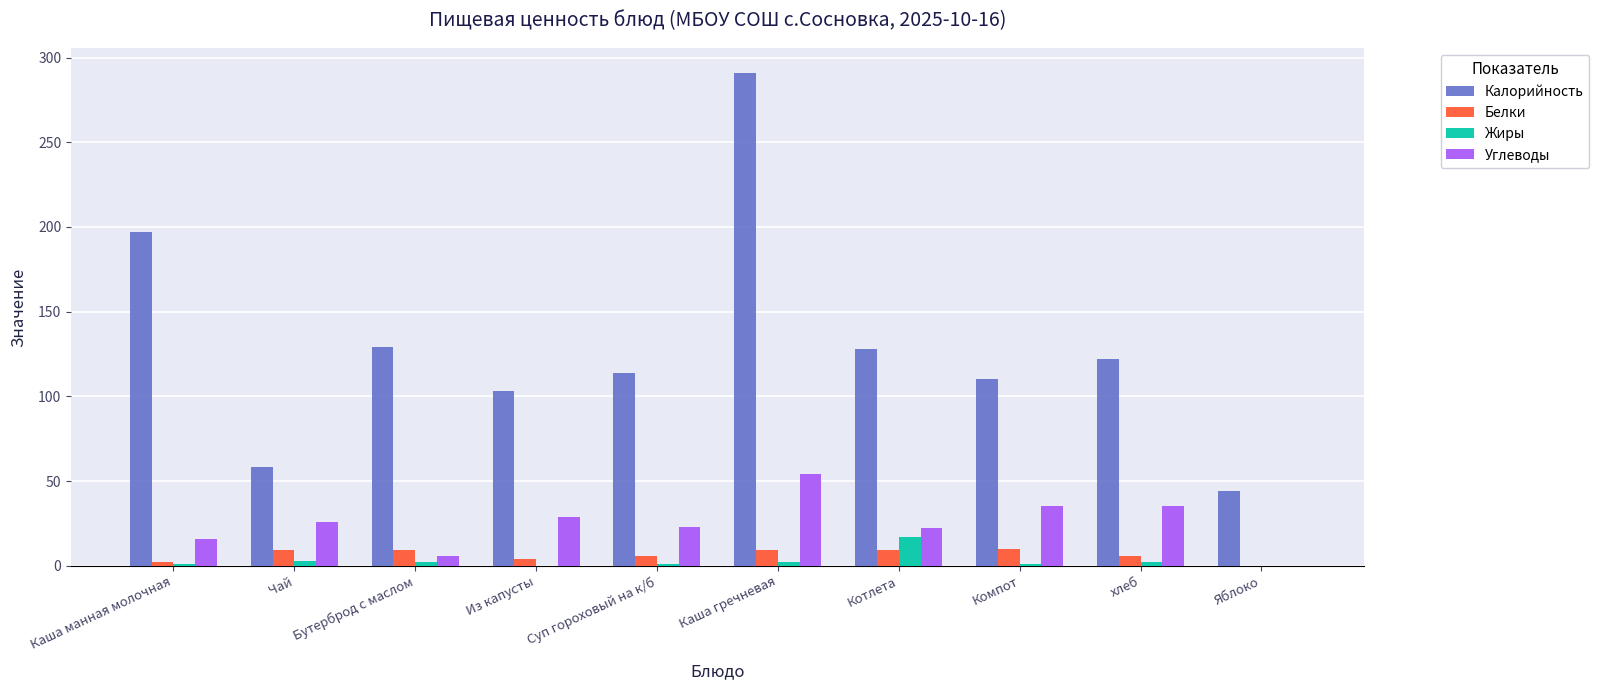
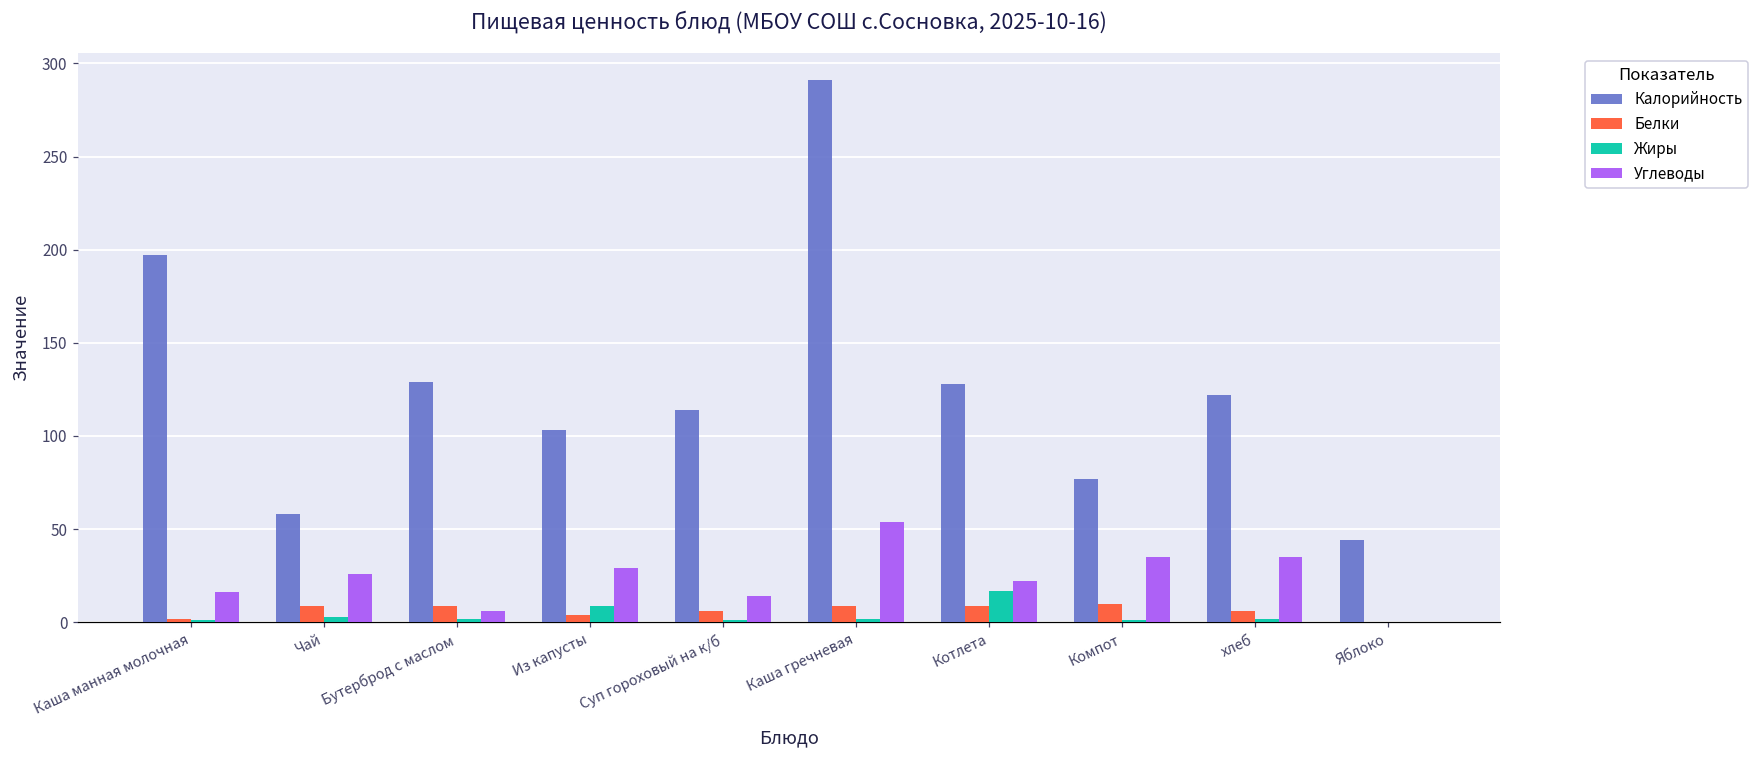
  {
    "Калорийность": {
      "Каша манная молочная": 197,
      "Чай": 58,
      "Бутерброд с маслом": 129,
      "Из капусты": 103,
      "Суп гороховый на к/б": 114,
      "Каша гречневая": 291,
      "Котлета": 128,
-     "Компот": 110,
+     "Компот": 77,
      "хлеб": 122,
      "Яблоко": 44
    },
    "Белки": {
      "Каша манная молочная": 2,
      "Чай": 9,
      "Бутерброд с маслом": 9,
      "Из капусты": 4,
      "Суп гороховый на к/б": 6,
      "Каша гречневая": 9,
      "Котлета": 9,
      "Компот": 10,
      "хлеб": 6,
      "Яблоко": 0
    },
    "Жиры": {
      "Чай": 3,
      "Бутерброд с маслом": 2,
-     "Из капусты": 0,
+     "Из капусты": 9,
      "Каша гречневая": 2,
      "Котлета": 17,
      "хлеб": 2,
      "Яблоко": 0
    },
    "Углеводы": {
      "Каша манная молочная": 16,
      "Чай": 26,
      "Бутерброд с маслом": 6,
      "Из капусты": 29,
-     "Суп гороховый на к/б": 23,
+     "Суп гороховый на к/б": 14,
      "Каша гречневая": 54,
      "Котлета": 22,
      "Компот": 35,
      "хлеб": 35,
      "Яблоко": 0
    }
  }
